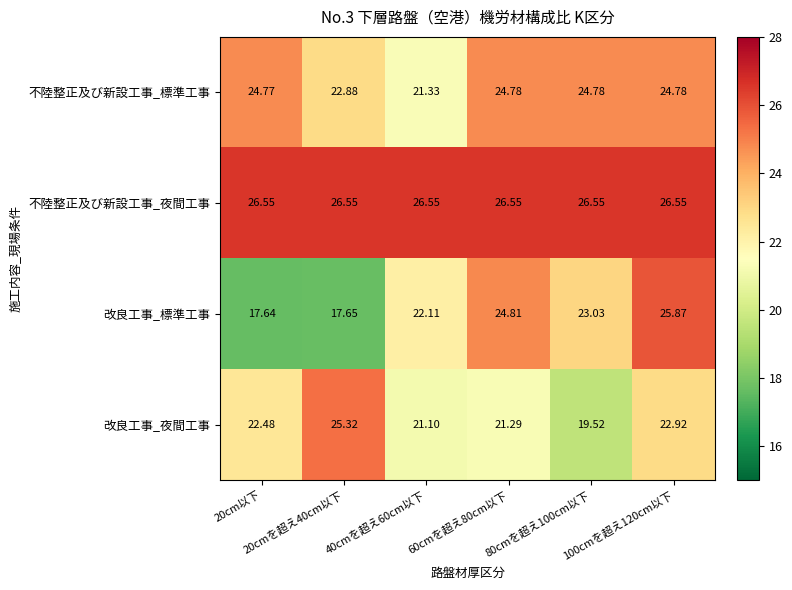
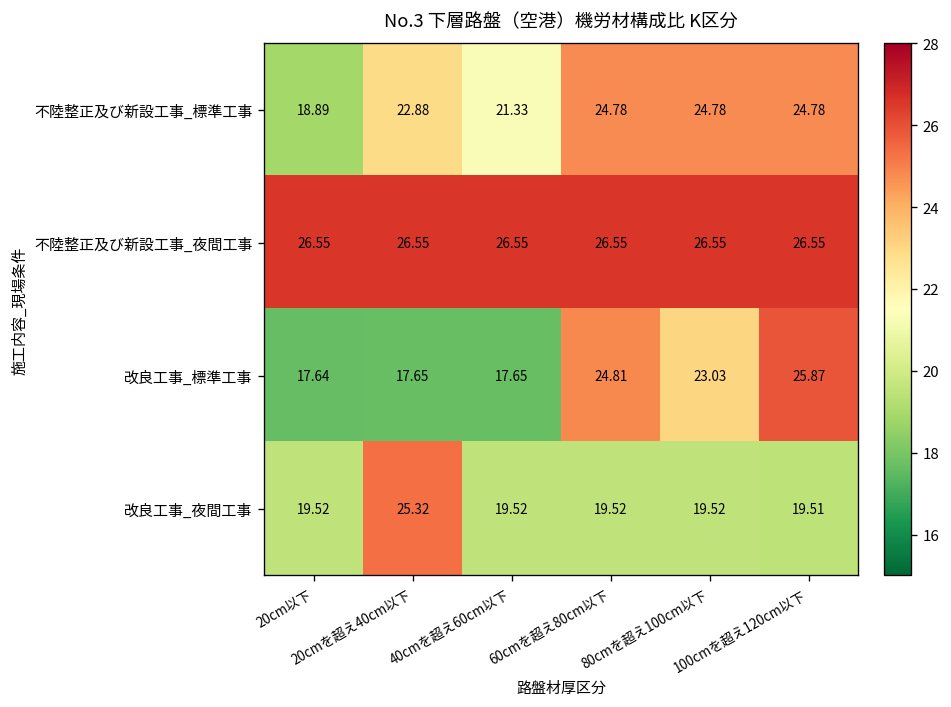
  {
    "不陸整正及び新設工事_標準工事": {
-     "20cm以下": 24.77,
+     "20cm以下": 18.89,
      "20cmを超え40cm以下": 22.88,
      "40cmを超え60cm以下": 21.33,
      "60cmを超え80cm以下": 24.78,
      "80cmを超え100cm以下": 24.78,
      "100cmを超え120cm以下": 24.78
    },
    "不陸整正及び新設工事_夜間工事": {
      "20cm以下": 26.55,
      "20cmを超え40cm以下": 26.55,
      "40cmを超え60cm以下": 26.55,
      "60cmを超え80cm以下": 26.55,
      "80cmを超え100cm以下": 26.55,
      "100cmを超え120cm以下": 26.55
    },
    "改良工事_標準工事": {
      "20cm以下": 17.64,
      "20cmを超え40cm以下": 17.65,
-     "40cmを超え60cm以下": 22.11,
+     "40cmを超え60cm以下": 17.65,
      "60cmを超え80cm以下": 24.81,
      "80cmを超え100cm以下": 23.03,
      "100cmを超え120cm以下": 25.87
    },
    "改良工事_夜間工事": {
-     "20cm以下": 22.48,
+     "20cm以下": 19.52,
      "20cmを超え40cm以下": 25.32,
-     "40cmを超え60cm以下": 21.10,
-     "60cmを超え80cm以下": 21.29,
+     "40cmを超え60cm以下": 19.52,
+     "60cmを超え80cm以下": 19.52,
      "80cmを超え100cm以下": 19.52,
-     "100cmを超え120cm以下": 22.92
+     "100cmを超え120cm以下": 19.51
    }
  }
